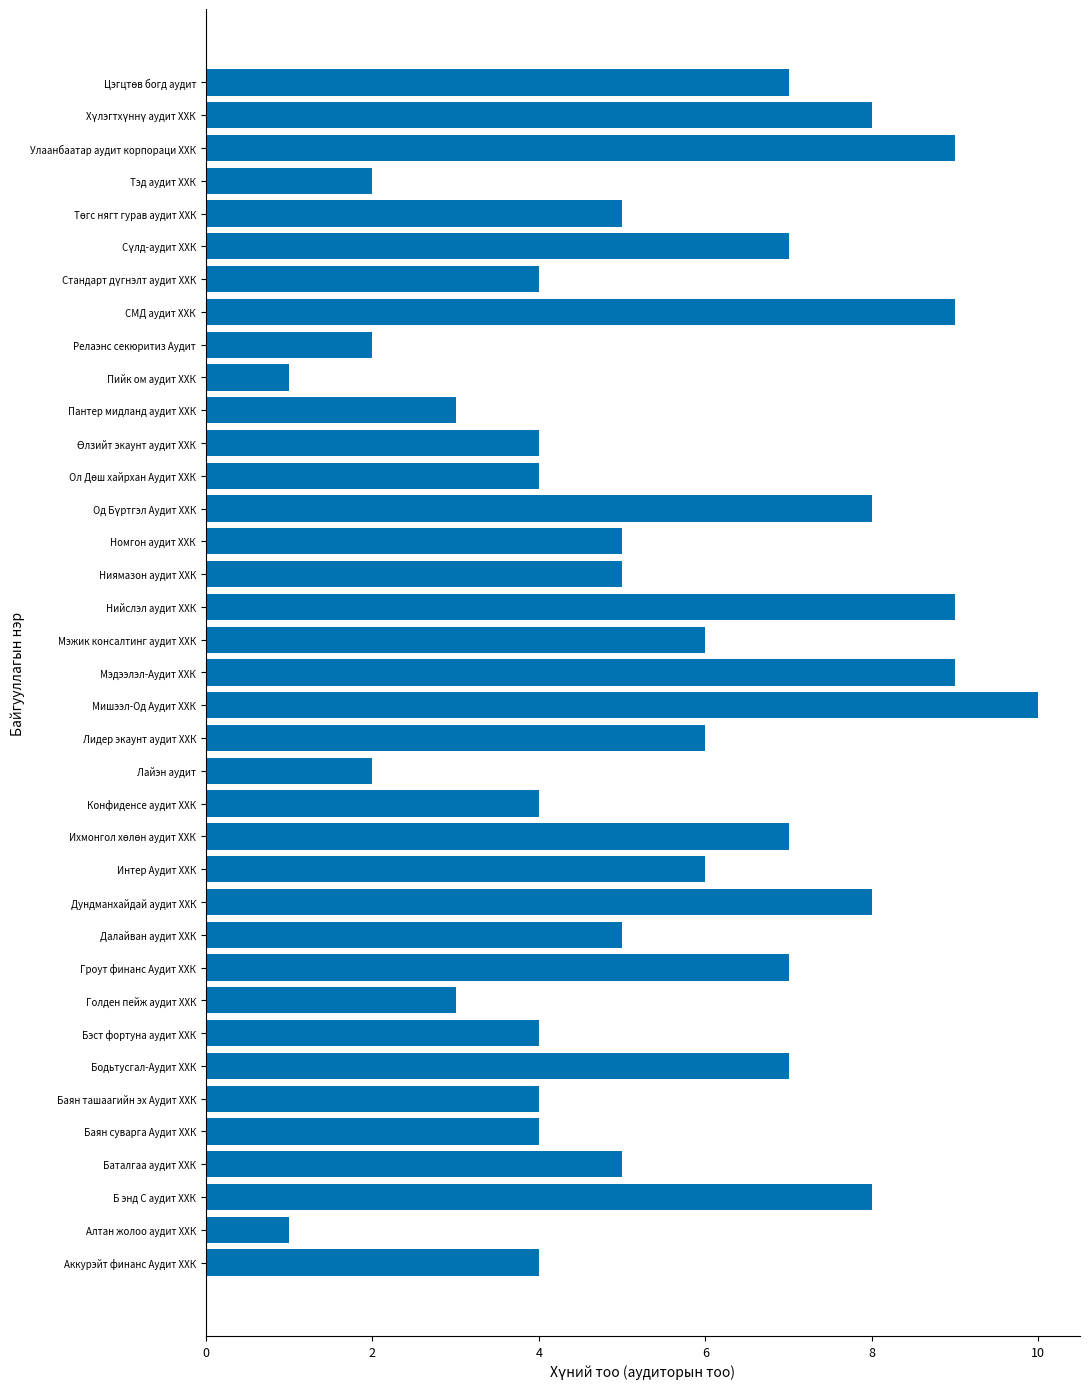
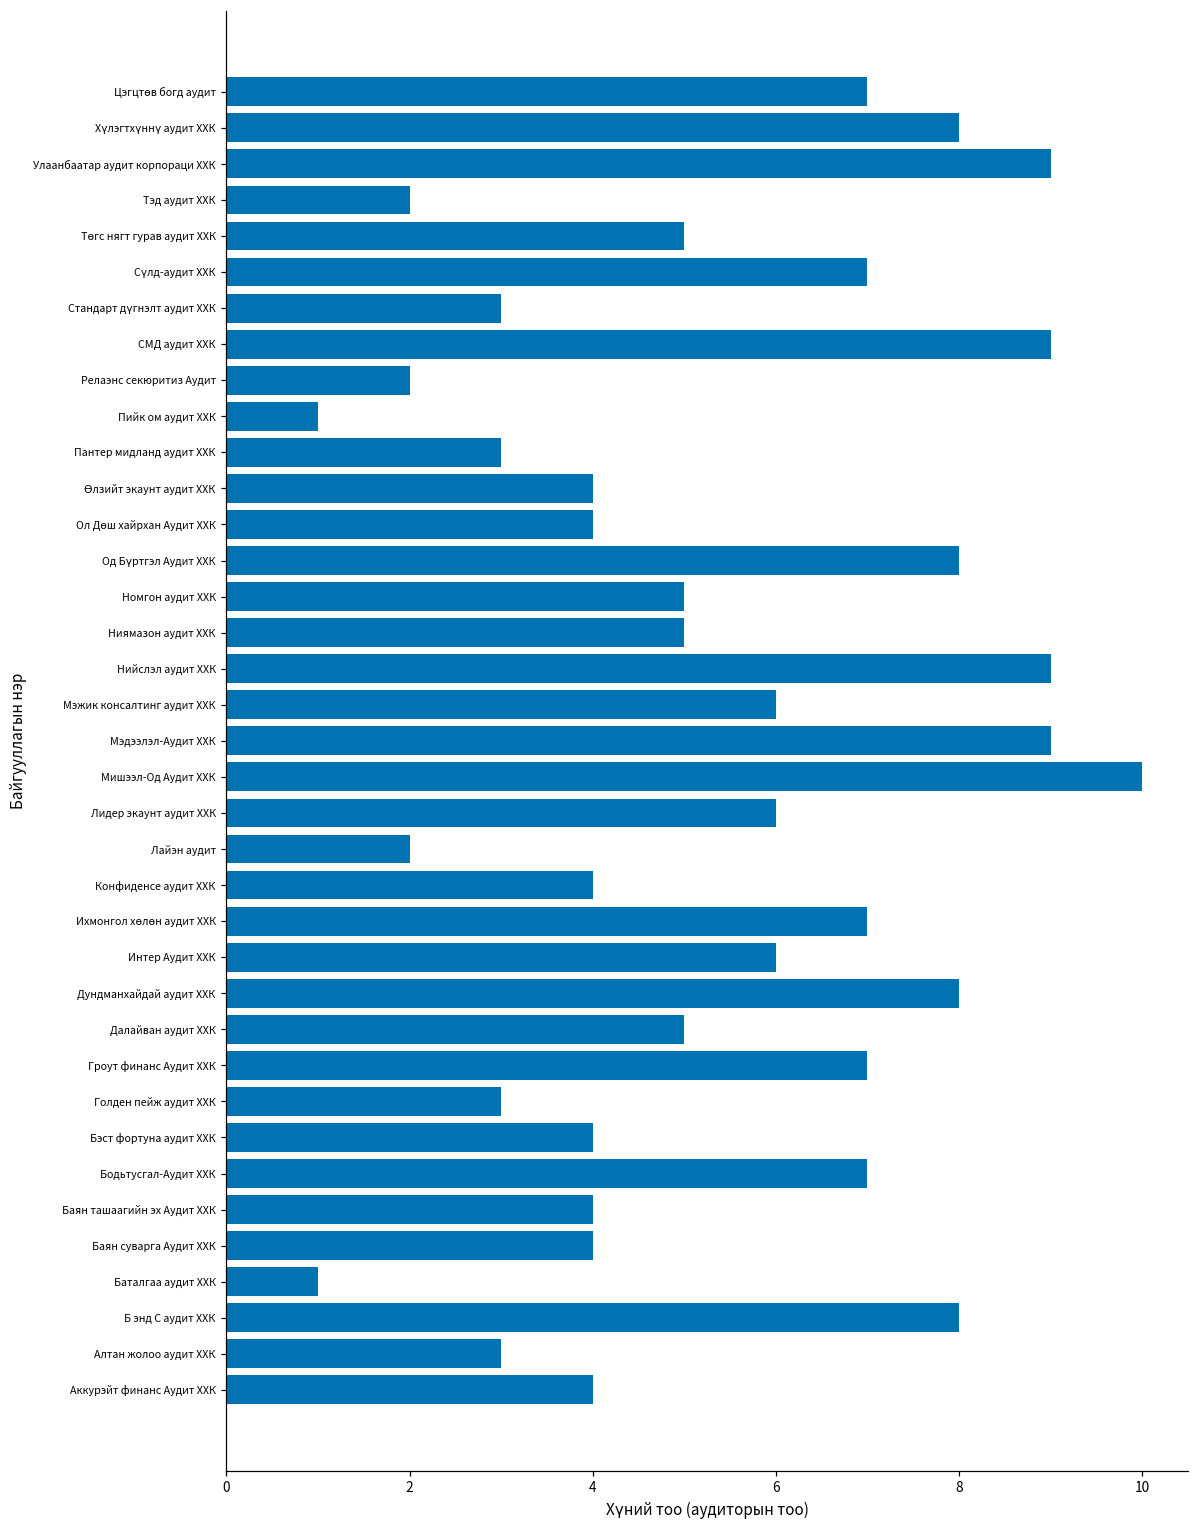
  {
    "Цэгцтөв богд аудит": 7,
    "Хүлэгтхүннү аудит ХХК": 8,
    "Улаанбаатар аудит корпораци ХХК": 9,
    "Тэд аудит ХХК": 2,
    "Төгс нягт гурав аудит ХХК": 5,
    "Сүлд-аудит ХХК": 7,
-   "Стандарт дүгнэлт аудит ХХК": 4,
+   "Стандарт дүгнэлт аудит ХХК": 3,
    "СМД аудит ХХК": 9,
    "Релаэнс секюритиз Аудит": 2,
    "Пийк ом аудит ХХК": 1,
    "Пантер мидланд аудит ХХК": 3,
    "Өлзийт экаунт аудит ХХК": 4,
    "Ол Дөш хайрхан Аудит ХХК": 4,
    "Од Бүртгэл Аудит ХХК": 8,
    "Номгон аудит ХХК": 5,
    "Ниямазон аудит ХХК": 5,
    "Нийслэл аудит ХХК": 9,
    "Мэжик консалтинг аудит ХХК": 6,
    "Мэдээлэл-Аудит ХХК": 9,
    "Мишээл-Од Аудит ХХК": 10,
    "Лидер экаунт аудит ХХК": 6,
    "Лайэн аудит": 2,
    "Конфиденсе аудит ХХК": 4,
    "Ихмонгол хөлөн аудит ХХК": 7,
    "Интер Аудит ХХК": 6,
    "Дундманхайдай аудит ХХК": 8,
    "Далайван аудит ХХК": 5,
    "Гроут финанс Аудит ХХК": 7,
    "Голден пейж аудит ХХК": 3,
    "Бэст фортуна аудит ХХК": 4,
    "Бодьтусгал-Аудит ХХК": 7,
    "Баян ташаагийн эх Аудит ХХК": 4,
    "Баян суварга Аудит ХХК": 4,
-   "Баталгаа аудит ХХК": 5,
+   "Баталгаа аудит ХХК": 1,
    "Б энд С аудит ХХК": 8,
-   "Алтан жолоо аудит ХХК": 1,
+   "Алтан жолоо аудит ХХК": 3,
    "Аккурэйт финанс Аудит ХХК": 4
  }
